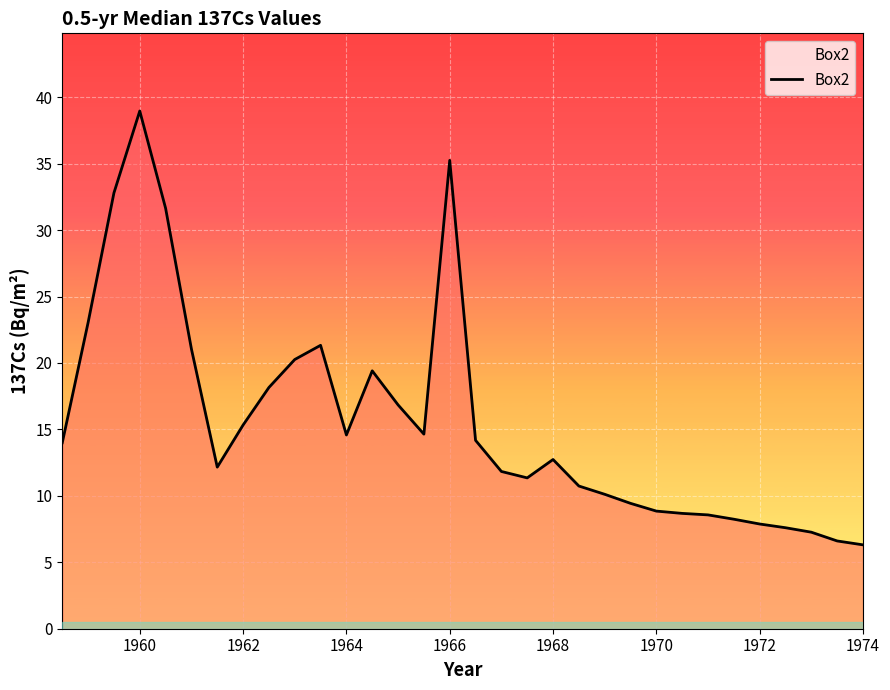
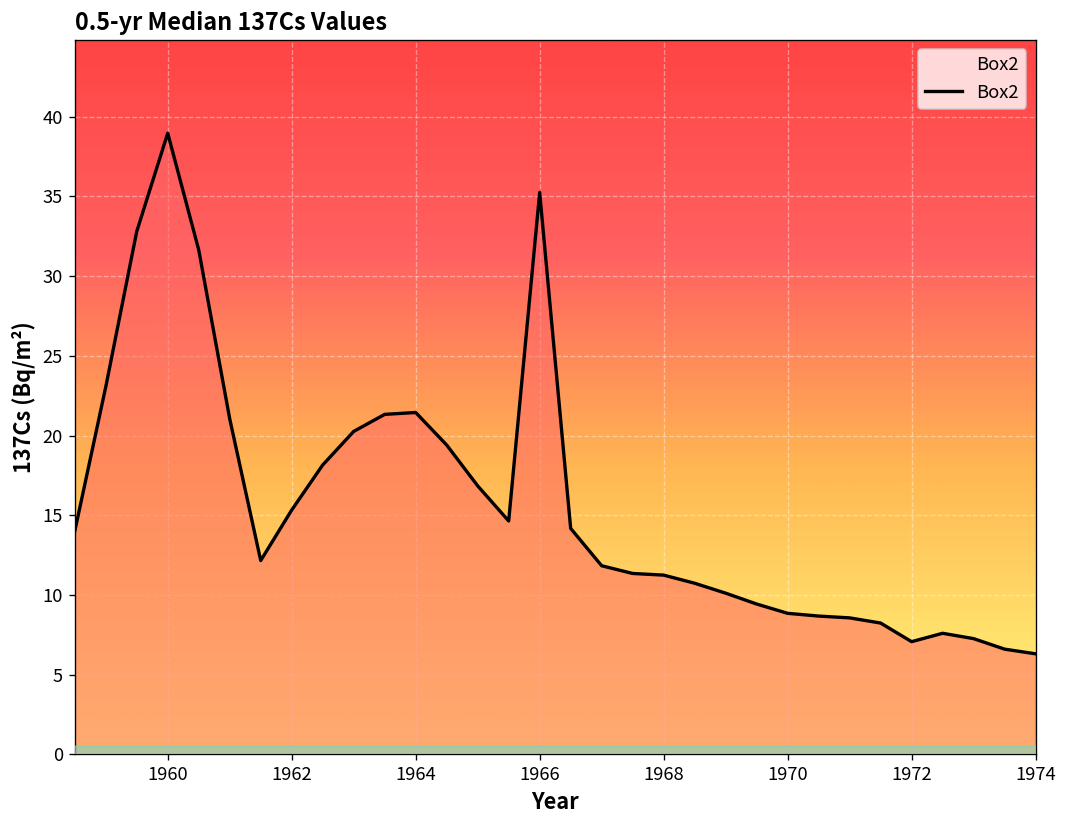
  {
    "1960": 39.0,
    "1962": 15.3,
-   "1964": 14.6,
+   "1964": 21.4,
    "1966": 35.2,
-   "1968": 12.7,
+   "1968": 11.2,
    "1970": 8.9,
-   "1972": 7.9,
+   "1972": 7.1,
    "1974": 6.3
  }
